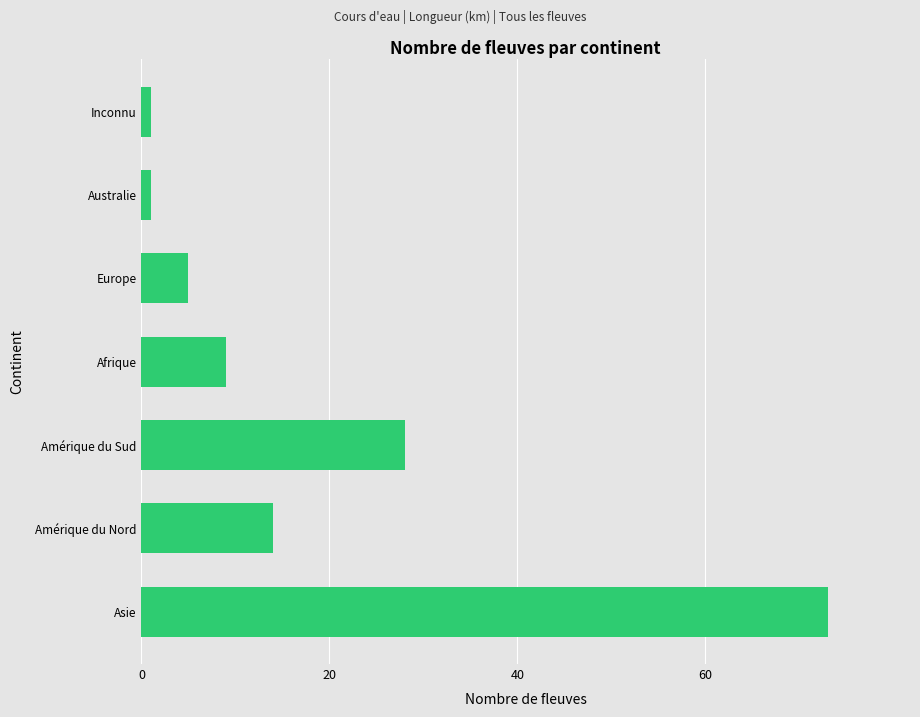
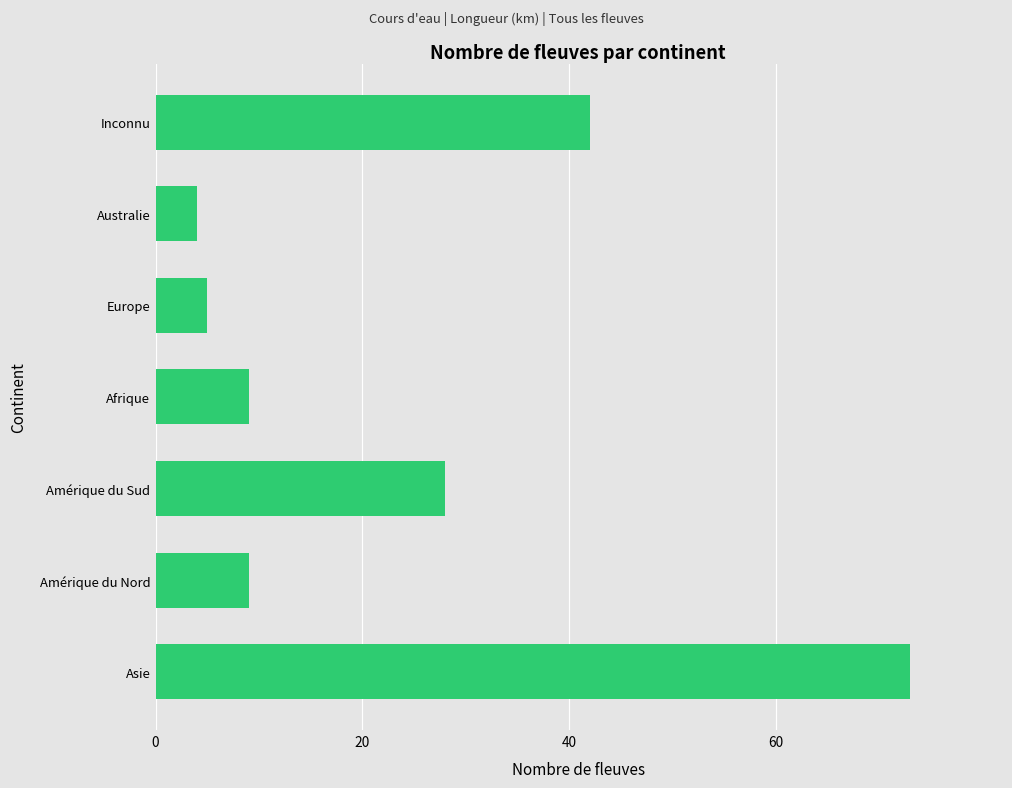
  {
-   "Inconnu": 1,
-   "Australie": 1,
+   "Inconnu": 42,
+   "Australie": 4,
    "Europe": 5,
    "Afrique": 9,
    "Amérique du Sud": 28,
-   "Amérique du Nord": 14,
+   "Amérique du Nord": 9,
    "Asie": 73
  }
